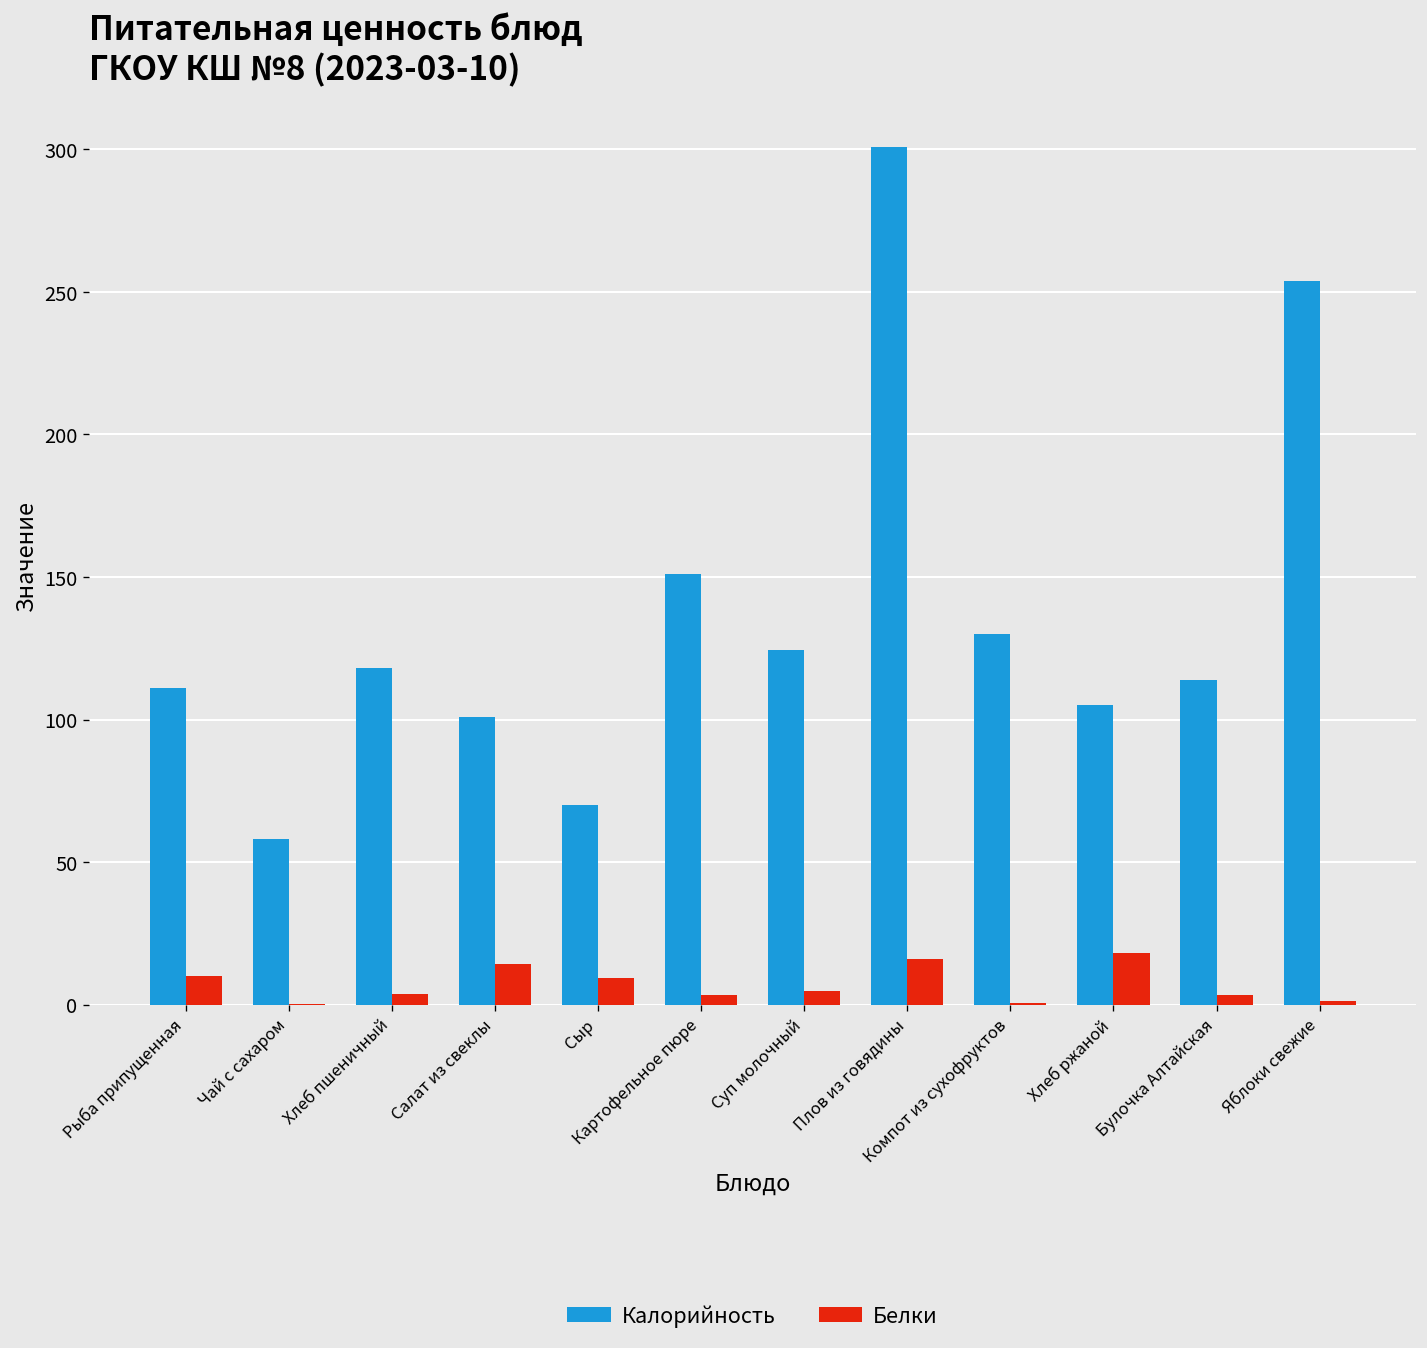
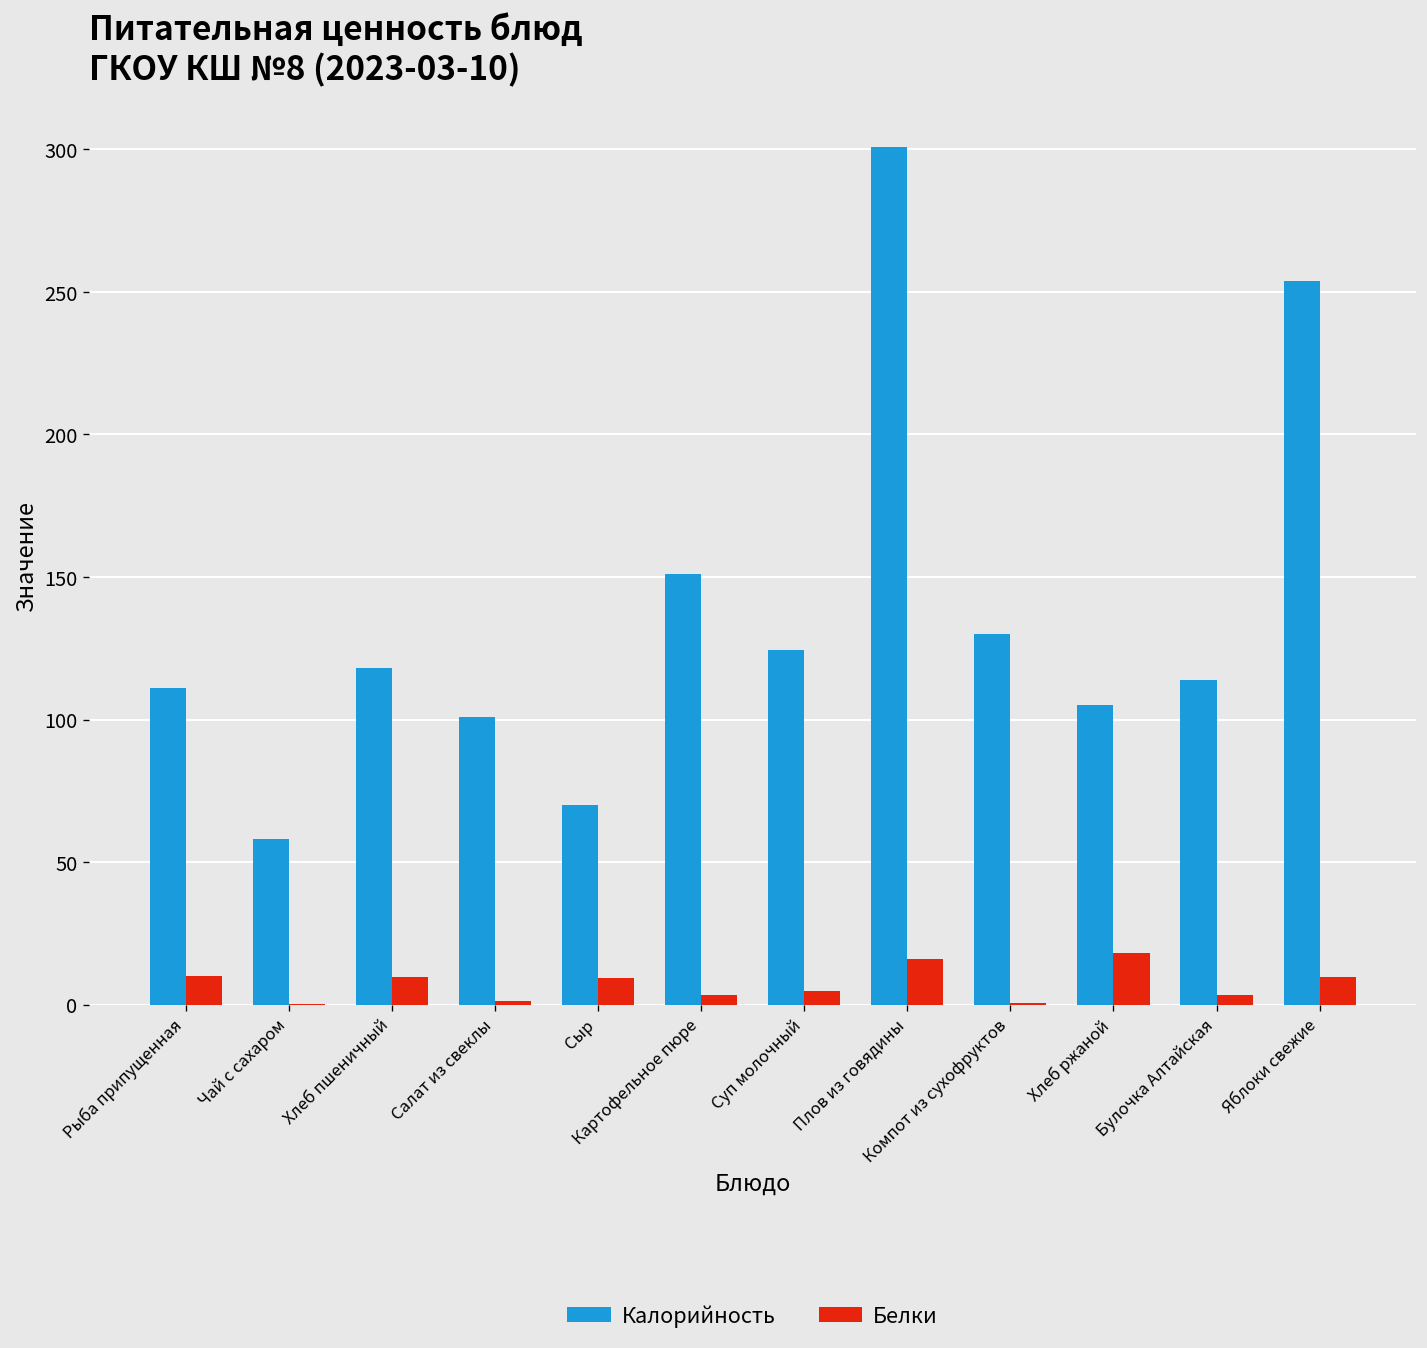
  {
    "Калорийность": {
      "Рыба припущенная": 111,
      "Чай с сахаром": 58,
      "Хлеб пшеничный": 118,
      "Салат из свеклы": 101,
      "Сыр": 70,
      "Картофельное пюре": 151,
      "Суп молочный": 124,
      "Плов из говядины": 301,
      "Компот из сухофруктов": 130,
      "Хлеб ржаной": 105,
      "Булочка Алтайская": 114,
      "Яблоки свежие": 254
    },
    "Белки": {
      "Рыба припущенная": 10,
-     "Хлеб пшеничный": 4,
-     "Салат из свеклы": 14,
+     "Хлеб пшеничный": 10,
+     "Салат из свеклы": 1,
      "Сыр": 9,
      "Картофельное пюре": 3,
      "Суп молочный": 5,
      "Плов из говядины": 16,
      "Хлеб ржаной": 18,
      "Булочка Алтайская": 3,
-     "Яблоки свежие": 1
+     "Яблоки свежие": 10
    }
  }
